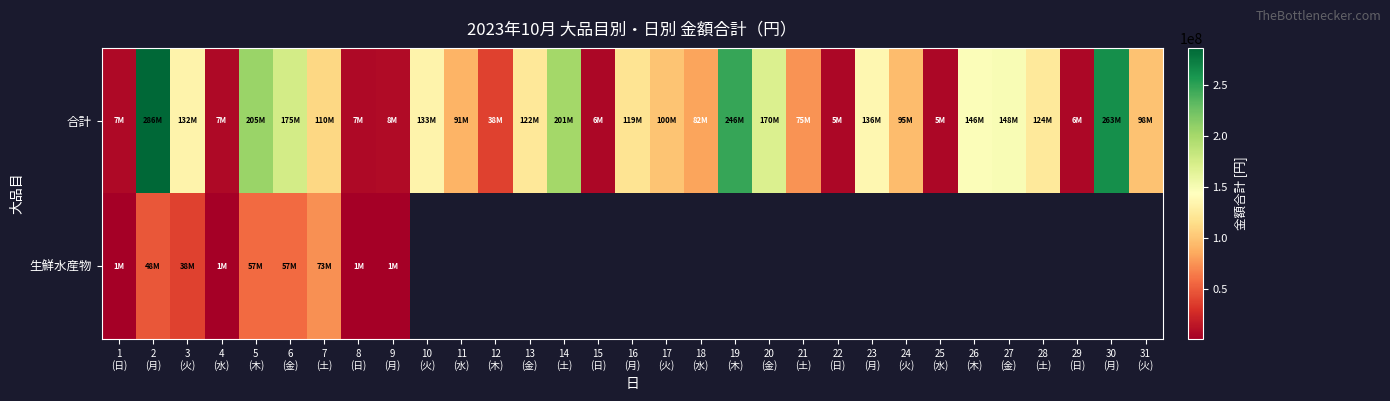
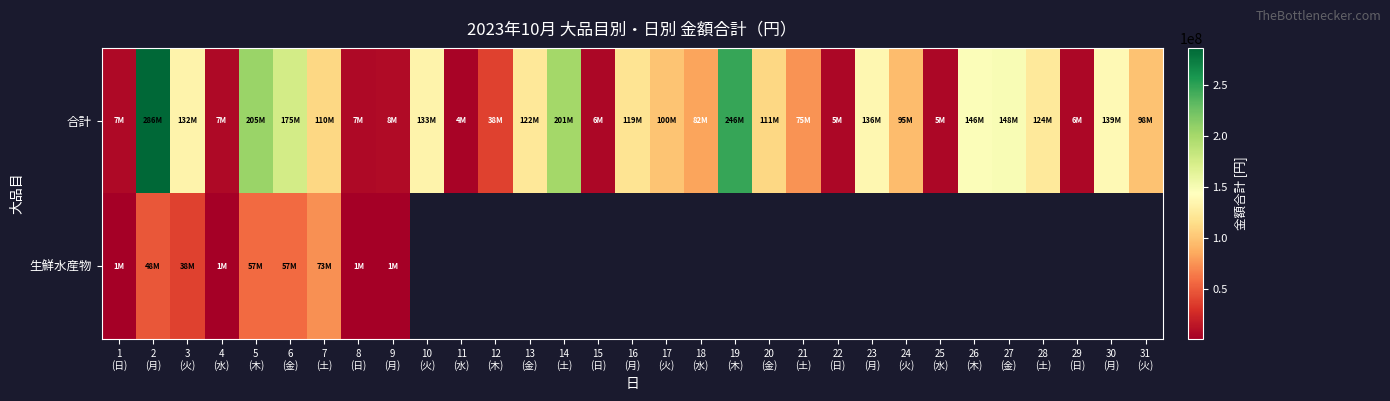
  {
    "合計": {
      "1 (日)": "7M",
      "2 (月)": "286M",
      "3 (火)": "132M",
      "4 (水)": "7M",
      "5 (木)": "205M",
      "6 (金)": "175M",
      "7 (土)": "110M",
      "8 (日)": "7M",
      "9 (月)": "8M",
      "10 (火)": "133M",
-     "11 (水)": "91M",
+     "11 (水)": "4M",
      "12 (木)": "38M",
      "13 (金)": "122M",
      "14 (土)": "201M",
      "15 (日)": "6M",
      "16 (月)": "119M",
      "17 (火)": "100M",
      "18 (水)": "82M",
      "19 (木)": "246M",
-     "20 (金)": "170M",
+     "20 (金)": "111M",
      "21 (土)": "75M",
      "22 (日)": "5M",
      "23 (月)": "136M",
      "24 (火)": "95M",
      "25 (水)": "5M",
      "26 (木)": "146M",
      "27 (金)": "148M",
      "28 (土)": "124M",
      "29 (日)": "6M",
-     "30 (月)": "263M",
+     "30 (月)": "139M",
      "31 (火)": "98M"
    },
    "生鮮水産物": {
      "1 (日)": "1M",
      "2 (月)": "48M",
      "3 (火)": "38M",
      "4 (水)": "1M",
      "5 (木)": "57M",
      "6 (金)": "57M",
      "7 (土)": "73M",
      "8 (日)": "1M",
      "9 (月)": "1M"
    }
  }
